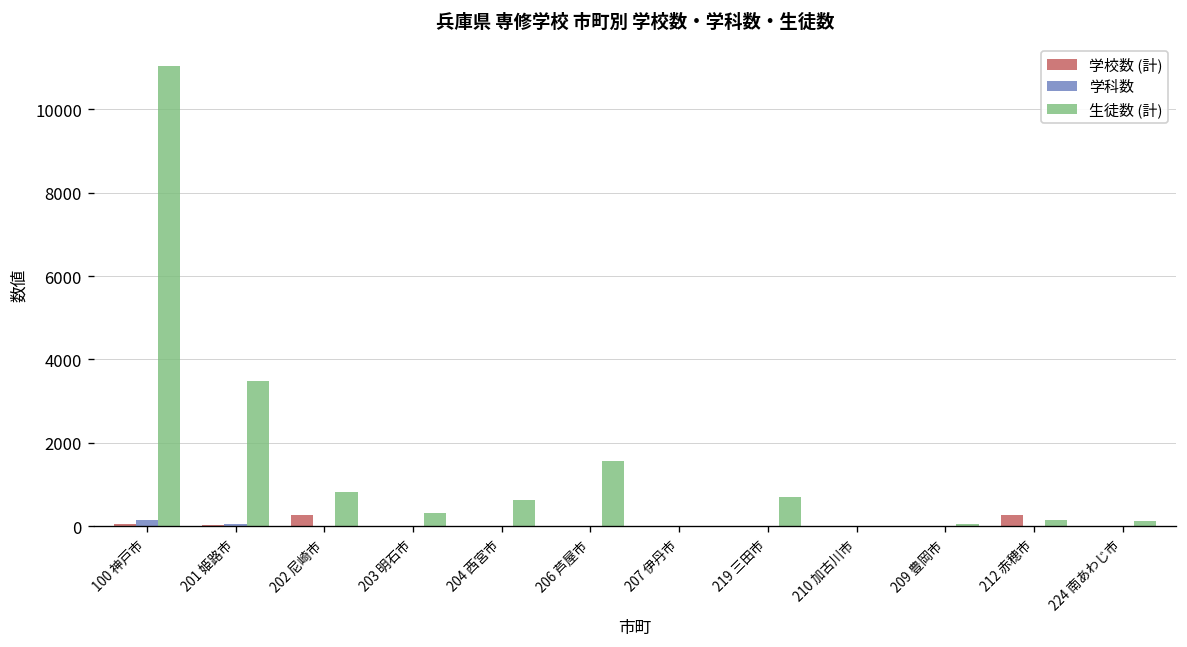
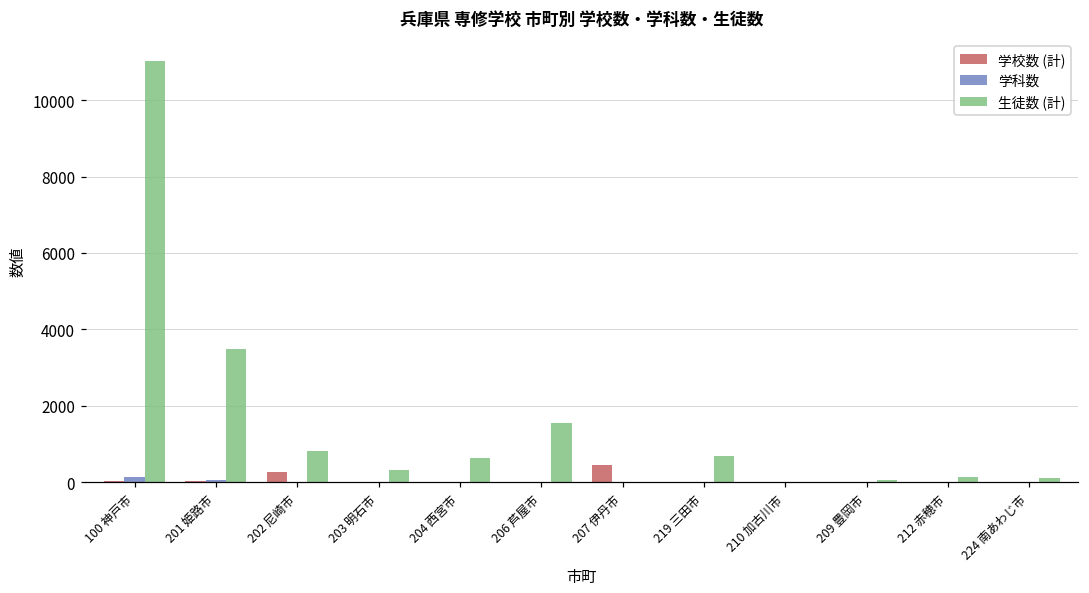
  {
    "学校数 (計)": {
      "202 尼崎市": 300,
-     "207 伊丹市": 0,
-     "212 赤穂市": 300
+     "207 伊丹市": 400,
+     "212 赤穂市": 0
    },
    "学科数": {
      "100 神戸市": 100,
      "207 伊丹市": 0,
      "210 加古川市": 0
    },
    "生徒数 (計)": {
      "100 神戸市": 11000,
      "201 姫路市": 3500,
      "202 尼崎市": 800,
      "203 明石市": 300,
      "204 西宮市": 600,
      "206 芦屋市": 1600,
      "207 伊丹市": 0,
      "219 三田市": 700,
      "210 加古川市": 0,
      "212 赤穂市": 100,
      "224 南あわじ市": 100
    }
  }
